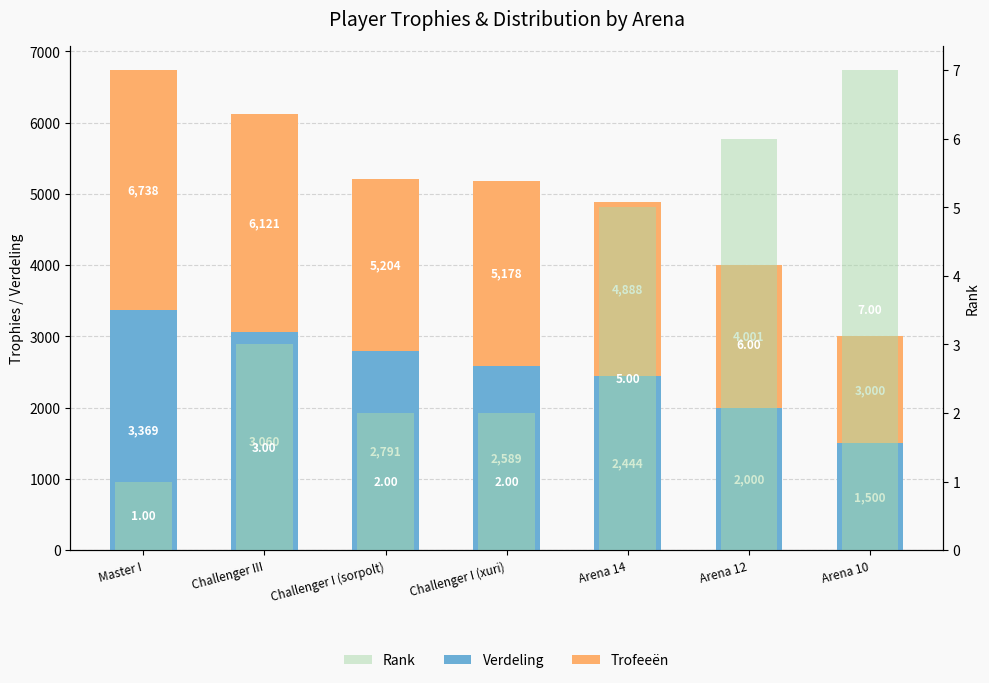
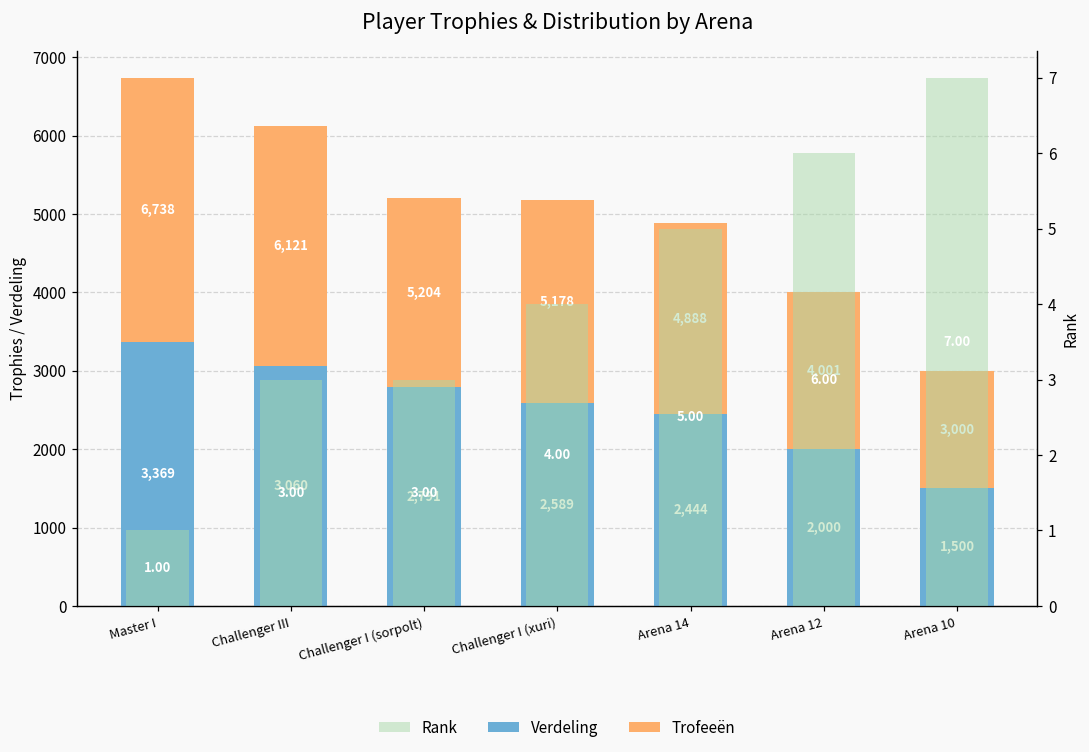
  {
    "Verdeling": {
      "Master I": "3,369",
      "Arena 14": "2,444",
      "Arena 12": "2,000",
      "Arena 10": "1,500"
    },
    "Rank": {
      "Master I": "1.00",
-     "Challenger I (sorpolt)": "2.00",
-     "Challenger I (xuri)": "2.00"
+     "Challenger I (sorpolt)": "3.00",
+     "Challenger I (xuri)": "4.00"
    }
  }
